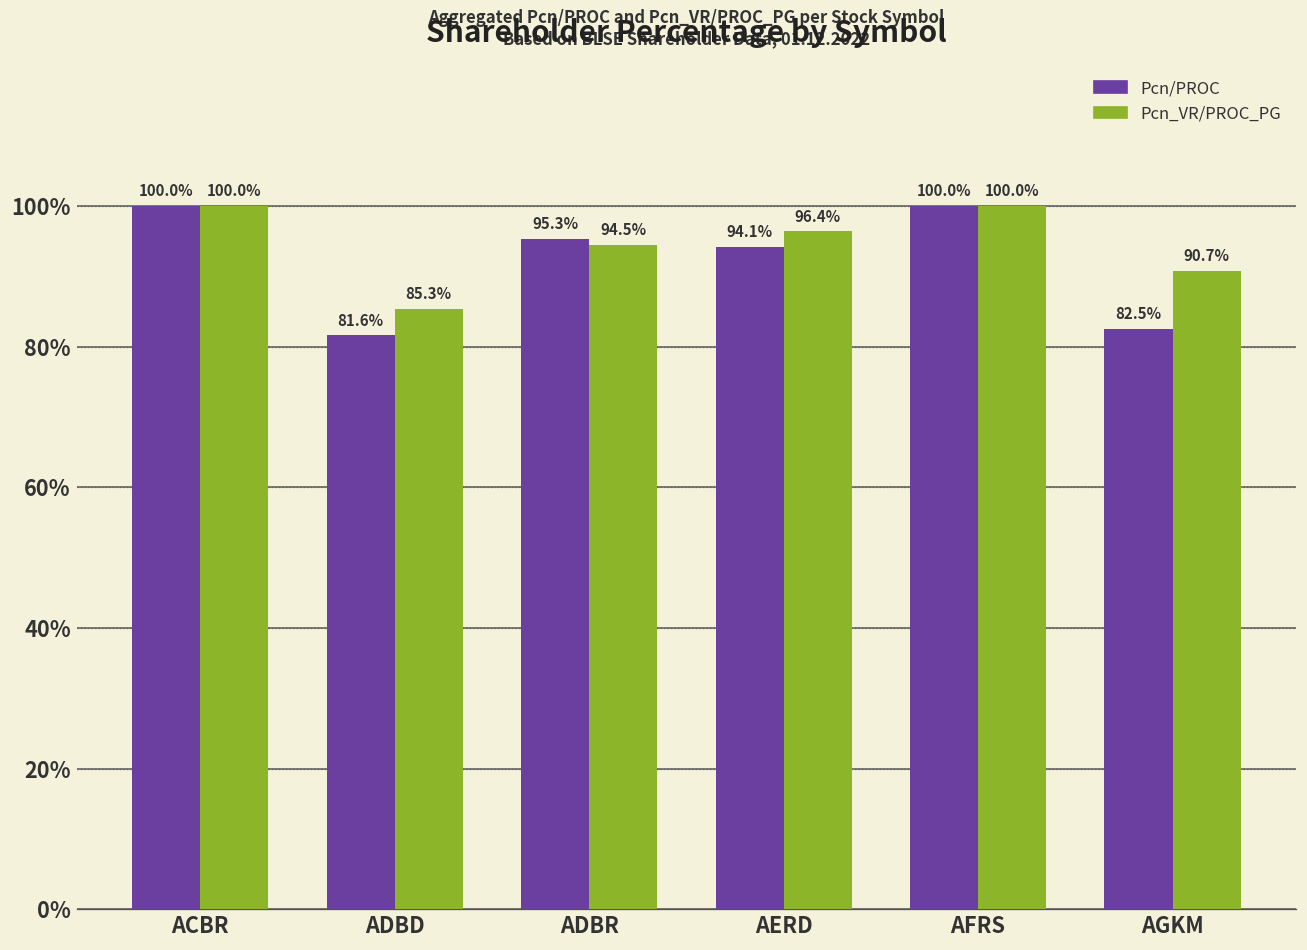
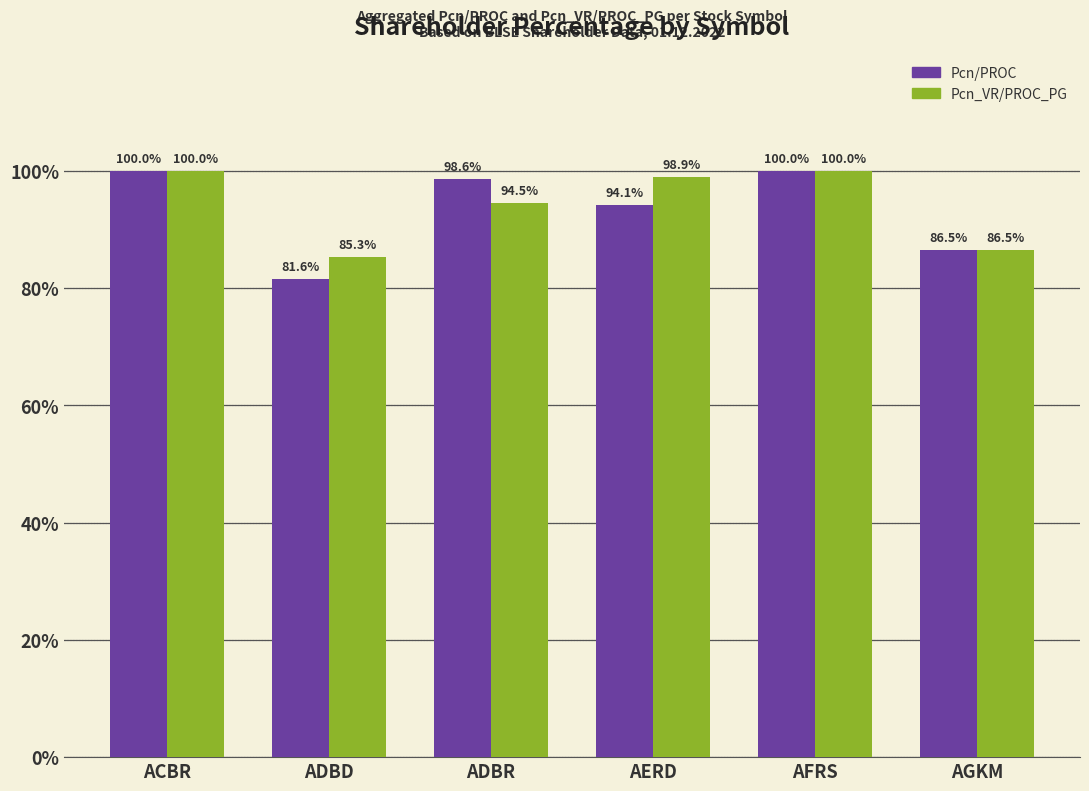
  {
    "Pcn/PROC": {
      "ACBR": "100.0%",
      "ADBD": "81.6%",
-     "ADBR": "95.3%",
+     "ADBR": "98.6%",
      "AERD": "94.1%",
      "AFRS": "100.0%",
-     "AGKM": "82.5%"
+     "AGKM": "86.5%"
    },
    "Pcn_VR/PROC_PG": {
      "ACBR": "100.0%",
      "ADBD": "85.3%",
      "ADBR": "94.5%",
-     "AERD": "96.4%",
+     "AERD": "98.9%",
      "AFRS": "100.0%",
-     "AGKM": "90.7%"
+     "AGKM": "86.5%"
    }
  }
